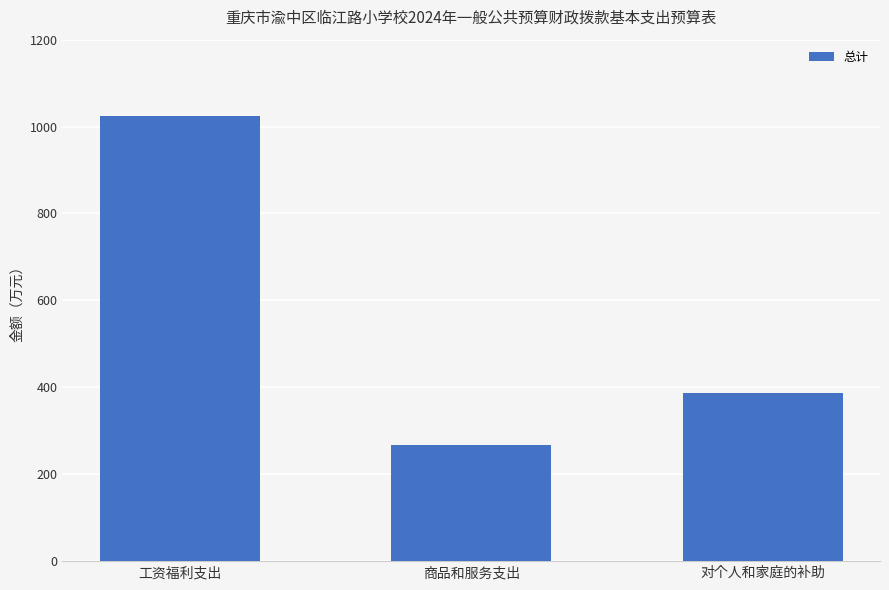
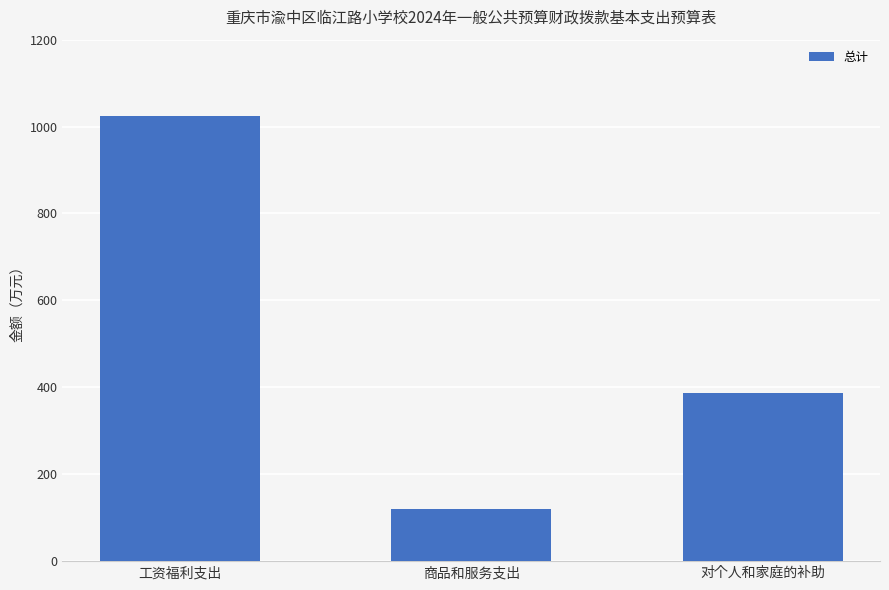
  {
    "工资福利支出": 1020,
-   "商品和服务支出": 270,
+   "商品和服务支出": 120,
    "对个人和家庭的补助": 390
  }
